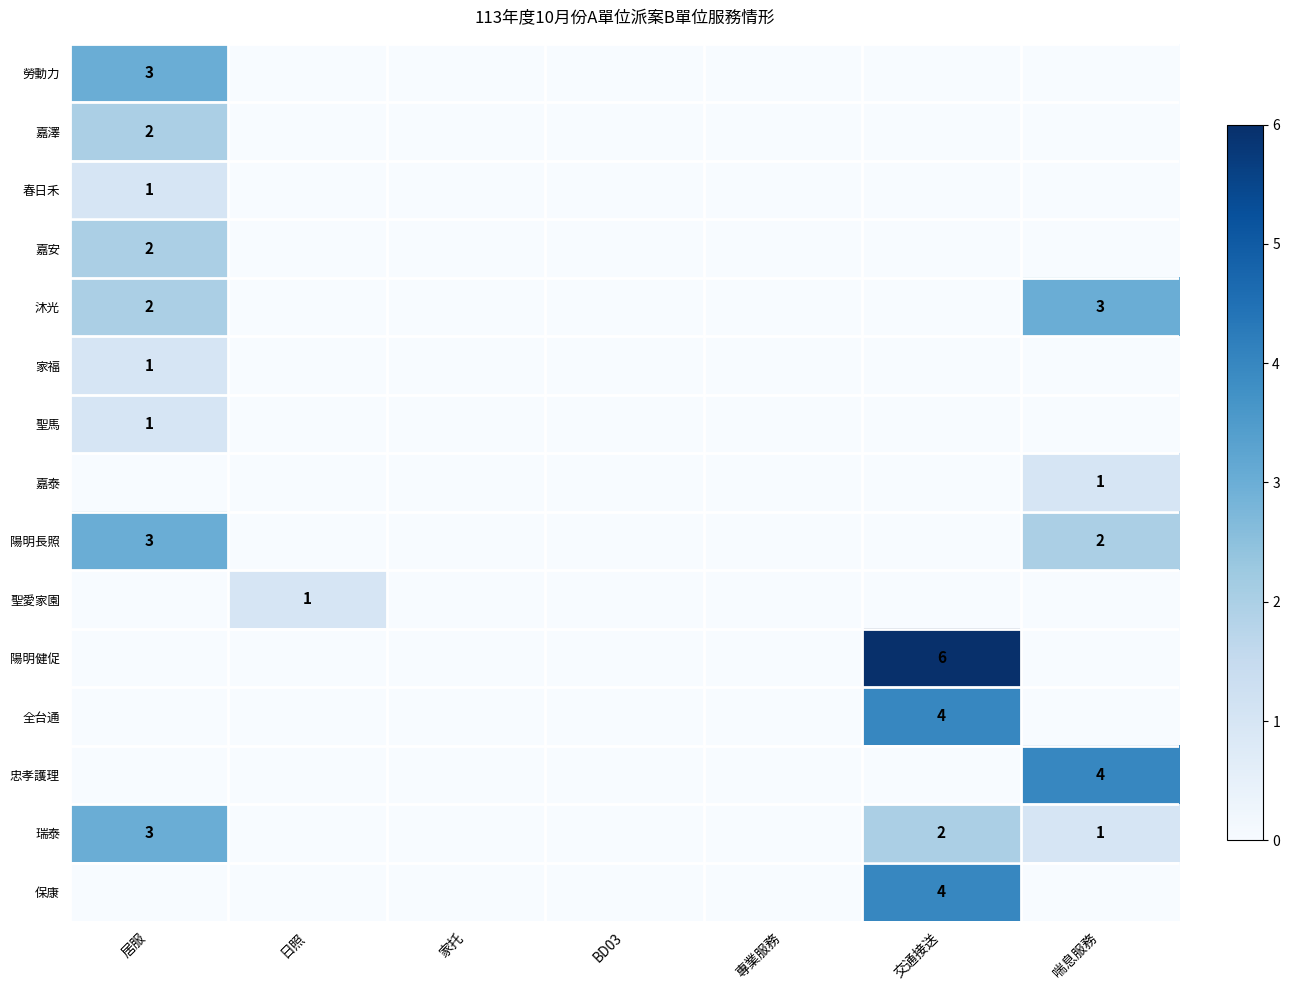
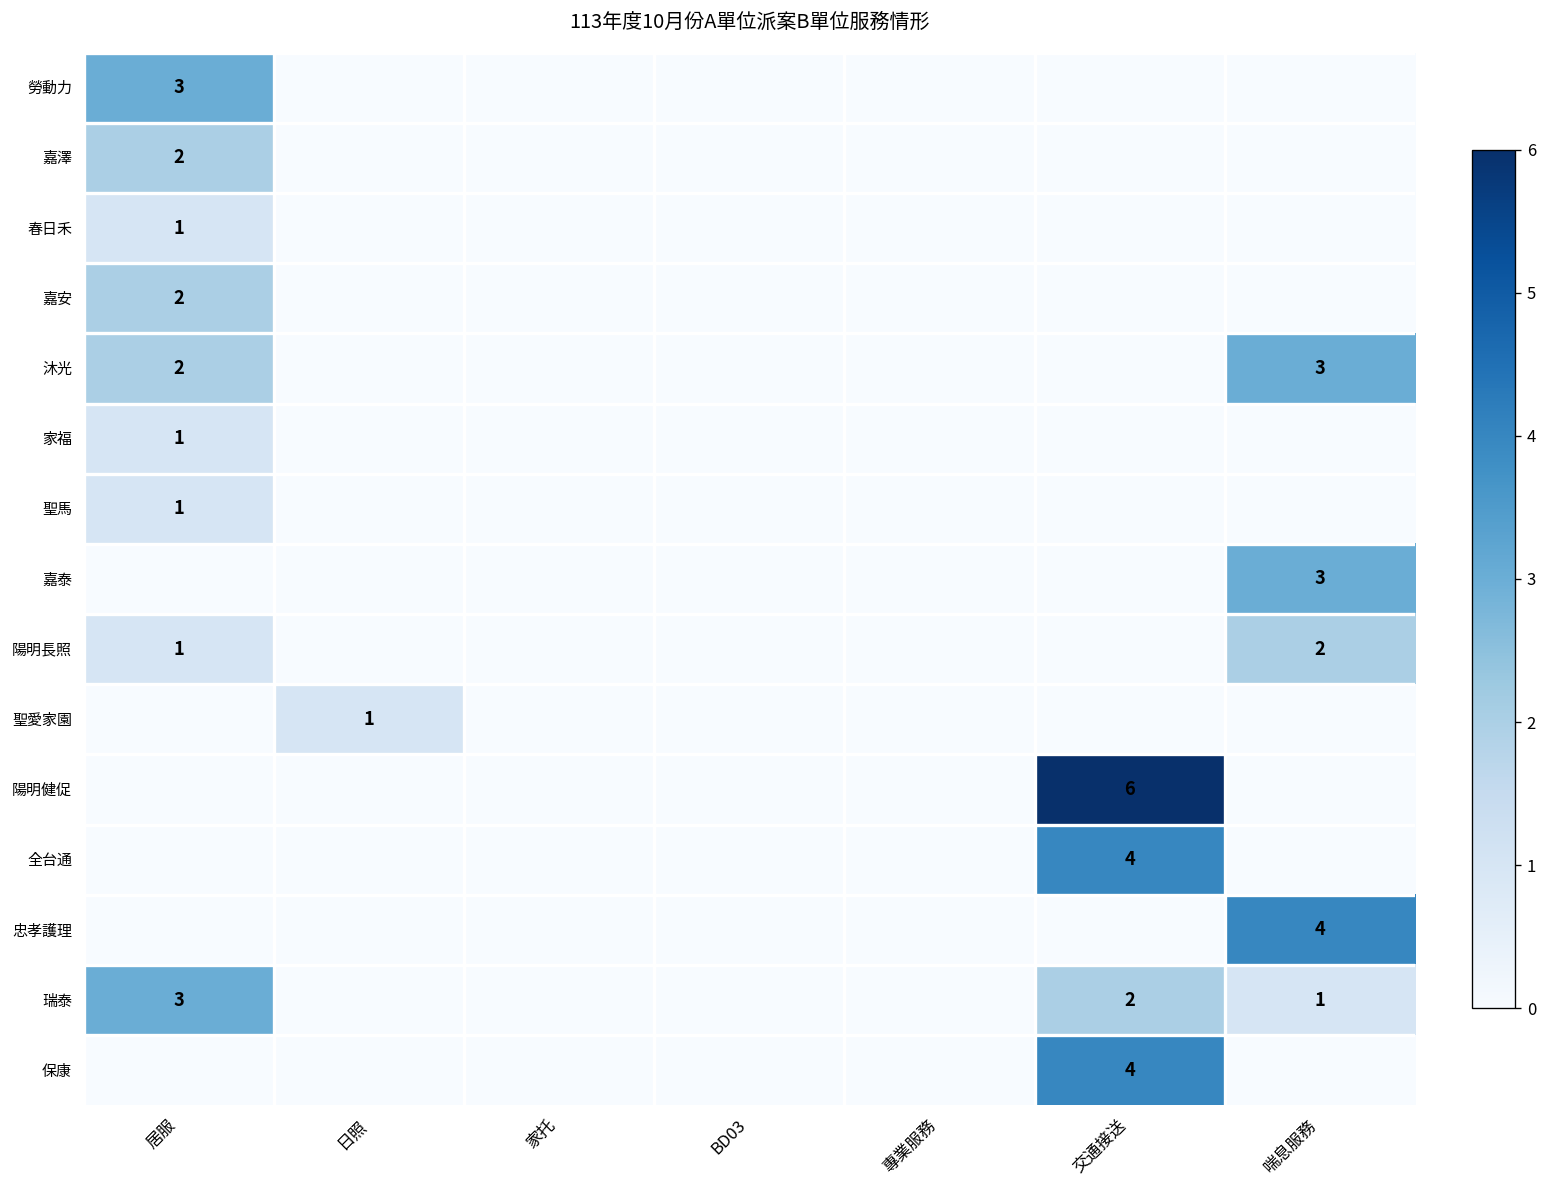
  {
    "勞動力": {
      "居服": 3
    },
    "嘉澤": {
      "居服": 2
    },
    "春日禾": {
      "居服": 1
    },
    "嘉安": {
      "居服": 2
    },
    "沐光": {
      "居服": 2,
      "喘息服務": 3
    },
    "家福": {
      "居服": 1
    },
    "聖馬": {
      "居服": 1
    },
    "嘉泰": {
-     "喘息服務": 1
+     "喘息服務": 3
    },
    "陽明長照": {
-     "居服": 3,
+     "居服": 1,
      "喘息服務": 2
    },
    "聖愛家園": {
      "日照": 1
    },
    "陽明健促": {
      "交通接送": 6
    },
    "全台通": {
      "交通接送": 4
    },
    "忠孝護理": {
      "喘息服務": 4
    },
    "瑞泰": {
      "居服": 3,
      "交通接送": 2,
      "喘息服務": 1
    },
    "保康": {
      "交通接送": 4
    }
  }
